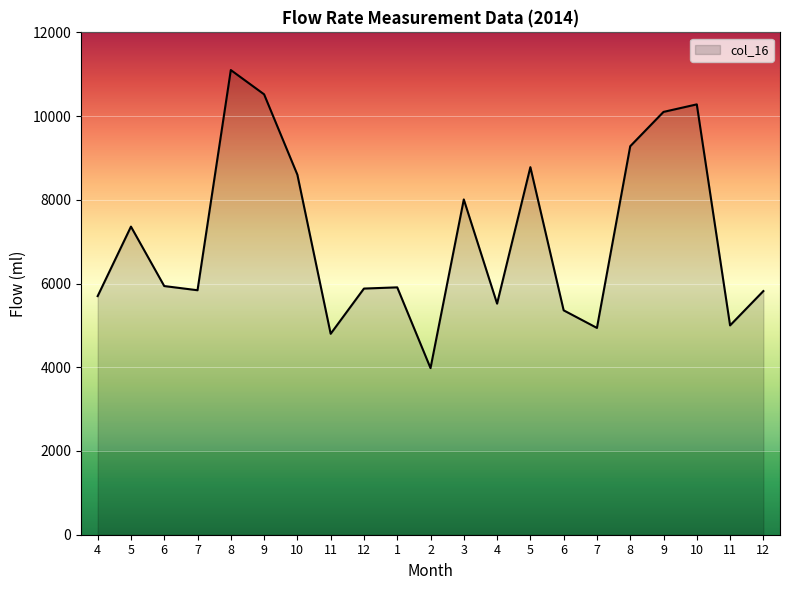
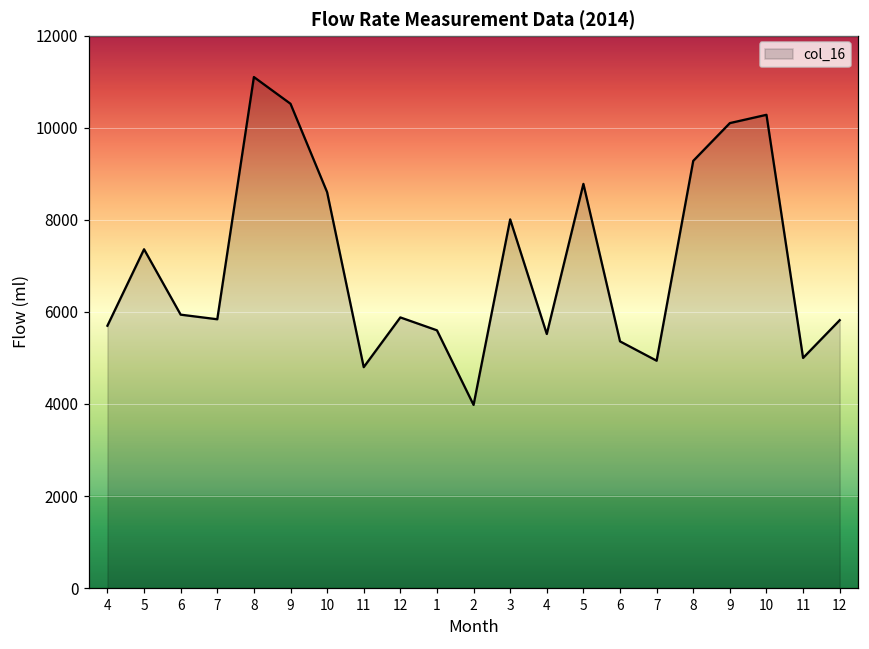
  {
-   "1": 5900,
+   "1": 5600,
    "2": 4000,
    "3": 8000
  }
